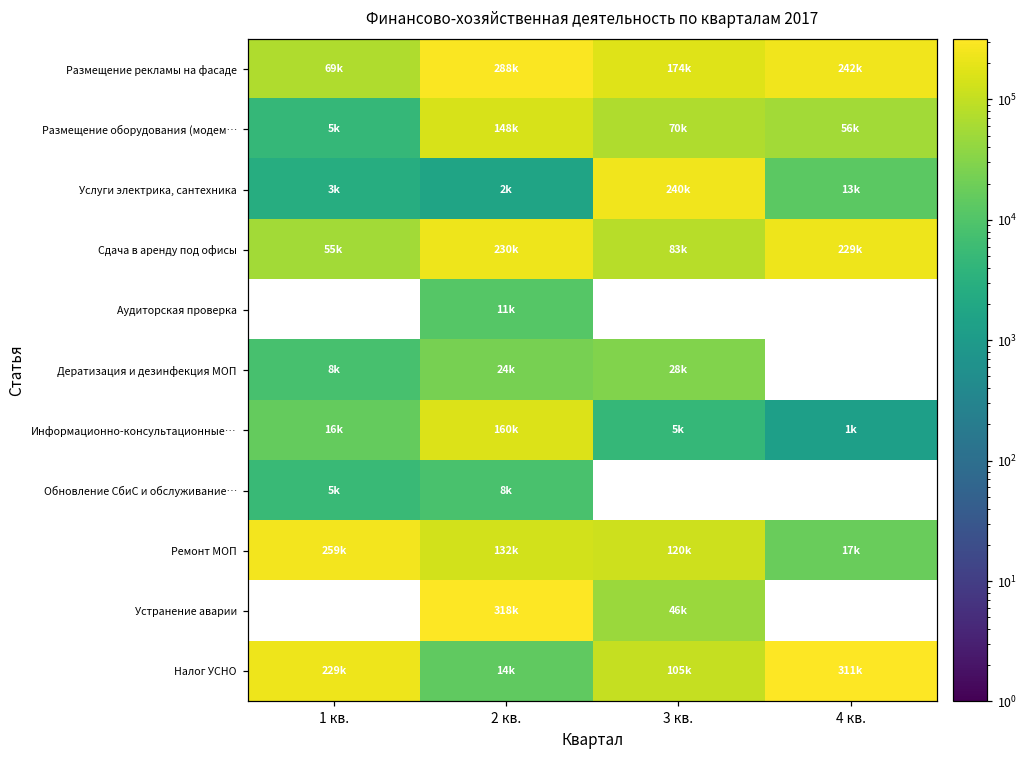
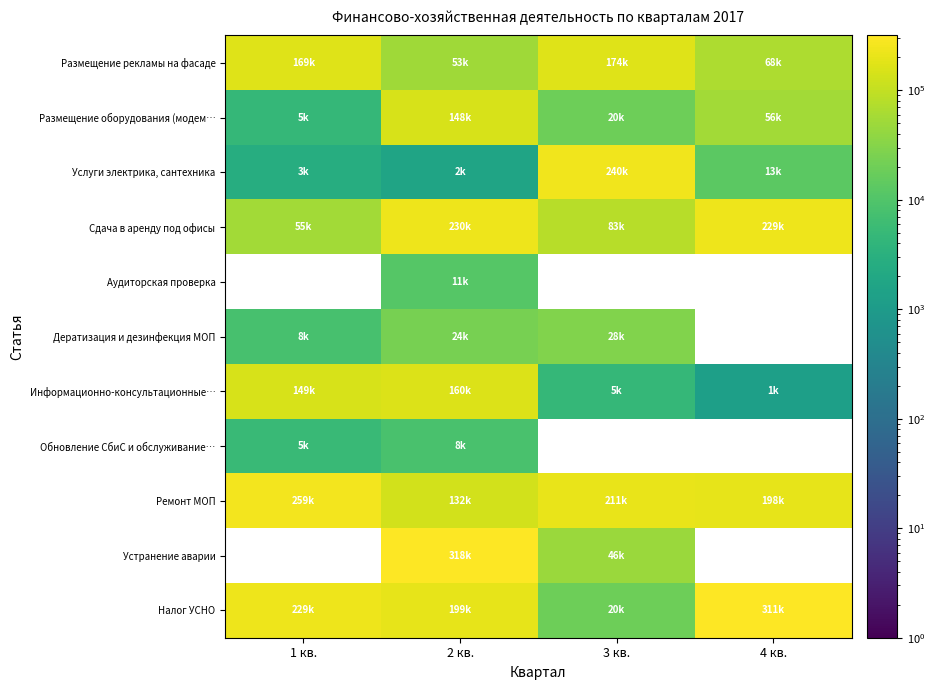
  {
    "Размещение рекламы на фасаде": {
-     "1 кв.": "69k",
-     "2 кв.": "288k",
+     "1 кв.": "169k",
+     "2 кв.": "53k",
      "3 кв.": "174k",
-     "4 кв.": "242k"
+     "4 кв.": "68k"
    },
    "Размещение оборудования (модем…": {
      "1 кв.": "5k",
      "2 кв.": "148k",
-     "3 кв.": "70k",
+     "3 кв.": "20k",
      "4 кв.": "56k"
    },
    "Услуги электрика, сантехника": {
      "1 кв.": "3k",
      "2 кв.": "2k",
      "3 кв.": "240k",
      "4 кв.": "13k"
    },
    "Сдача в аренду под офисы": {
      "1 кв.": "55k",
      "2 кв.": "230k",
      "3 кв.": "83k",
      "4 кв.": "229k"
    },
    "Аудиторская проверка": {
      "2 кв.": "11k"
    },
    "Дератизация и дезинфекция МОП": {
      "1 кв.": "8k",
      "2 кв.": "24k",
      "3 кв.": "28k"
    },
    "Информационно-консультационные…": {
-     "1 кв.": "16k",
+     "1 кв.": "149k",
      "2 кв.": "160k",
      "3 кв.": "5k",
      "4 кв.": "1k"
    },
    "Обновление СбиС и обслуживание…": {
      "1 кв.": "5k",
      "2 кв.": "8k"
    },
    "Ремонт МОП": {
      "1 кв.": "259k",
      "2 кв.": "132k",
-     "3 кв.": "120k",
-     "4 кв.": "17k"
+     "3 кв.": "211k",
+     "4 кв.": "198k"
    },
    "Устранение аварии": {
      "2 кв.": "318k",
      "3 кв.": "46k"
    },
    "Налог УСНО": {
      "1 кв.": "229k",
-     "2 кв.": "14k",
-     "3 кв.": "105k",
+     "2 кв.": "199k",
+     "3 кв.": "20k",
      "4 кв.": "311k"
    }
  }
